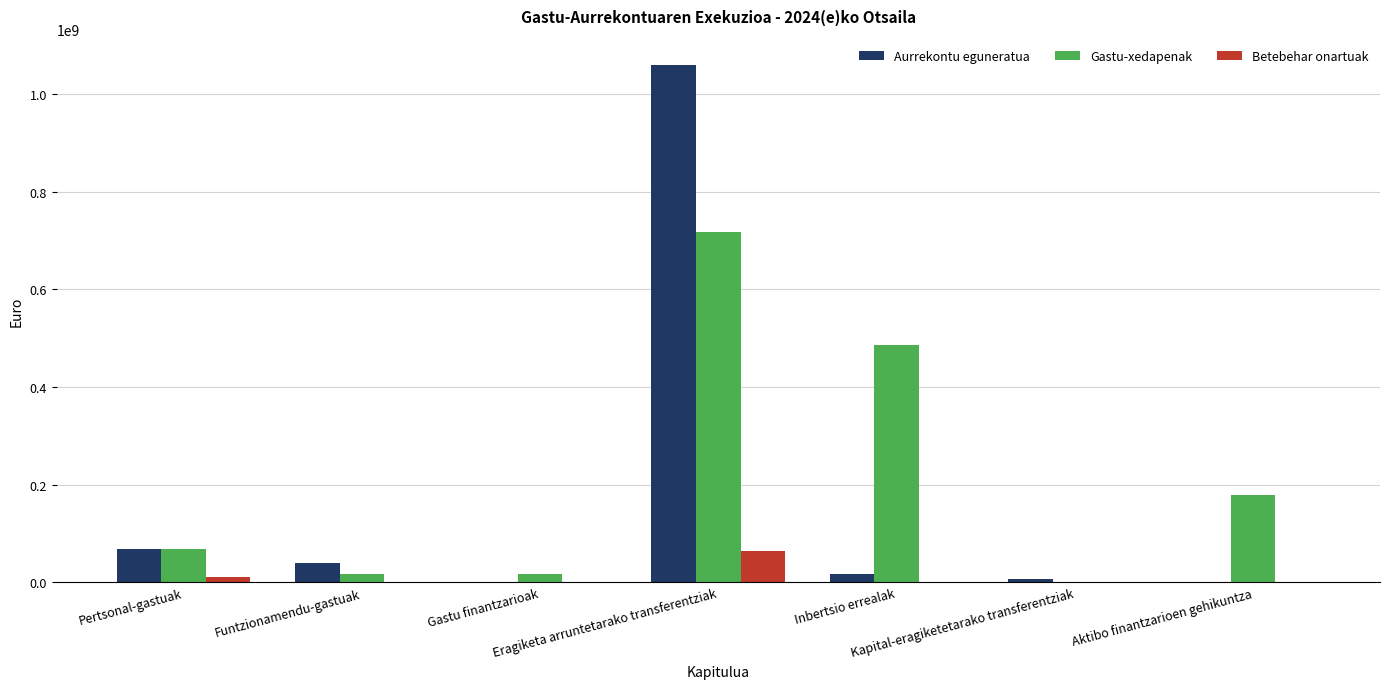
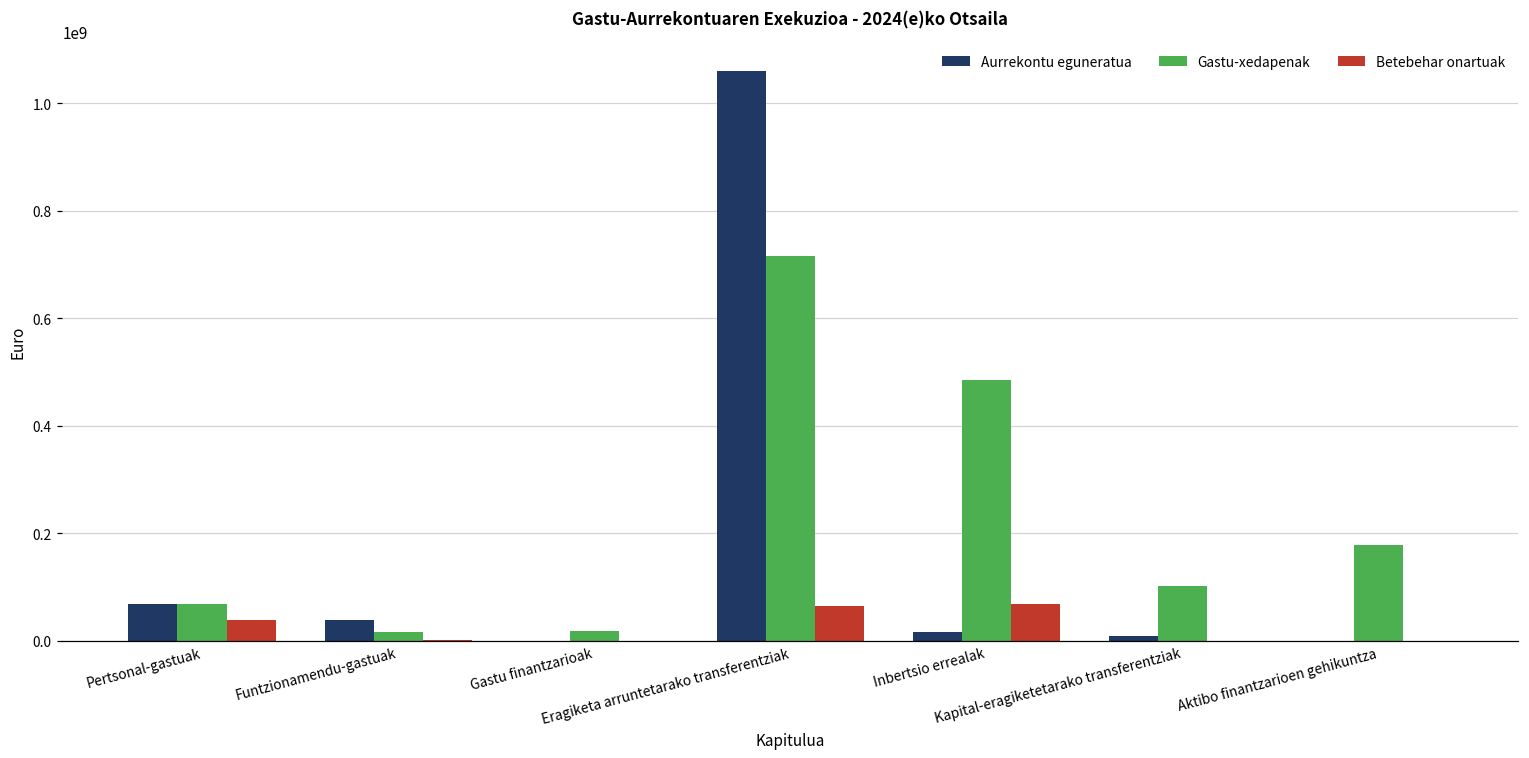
  {
    "Aurrekontu eguneratua": {
      "Pertsonal-gastuak": 70000000,
      "Funtzionamendu-gastuak": 40000000,
      "Eragiketa arruntetarako transferentziak": 1060000000,
      "Inbertsio errealak": 20000000,
      "Kapital-eragiketetarako transferentziak": 10000000
    },
    "Gastu-xedapenak": {
      "Pertsonal-gastuak": 70000000,
      "Funtzionamendu-gastuak": 20000000,
      "Gastu finantzarioak": 20000000,
      "Eragiketa arruntetarako transferentziak": 720000000,
      "Inbertsio errealak": 490000000,
-     "Kapital-eragiketetarako transferentziak": 0,
+     "Kapital-eragiketetarako transferentziak": 100000000,
      "Aktibo finantzarioen gehikuntza": 180000000
    },
    "Betebehar onartuak": {
-     "Pertsonal-gastuak": 10000000,
+     "Pertsonal-gastuak": 40000000,
      "Eragiketa arruntetarako transferentziak": 60000000,
-     "Inbertsio errealak": 0,
+     "Inbertsio errealak": 70000000,
      "Kapital-eragiketetarako transferentziak": 0,
      "Aktibo finantzarioen gehikuntza": 0
    }
  }
